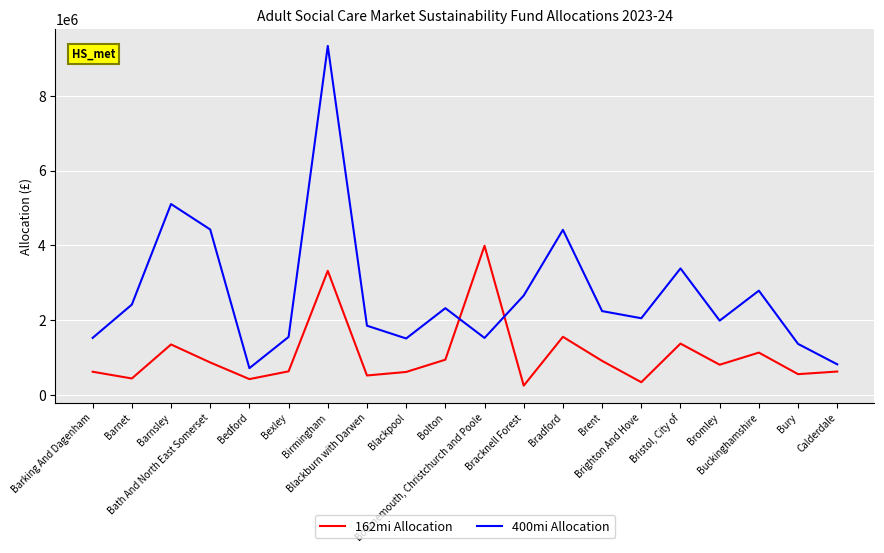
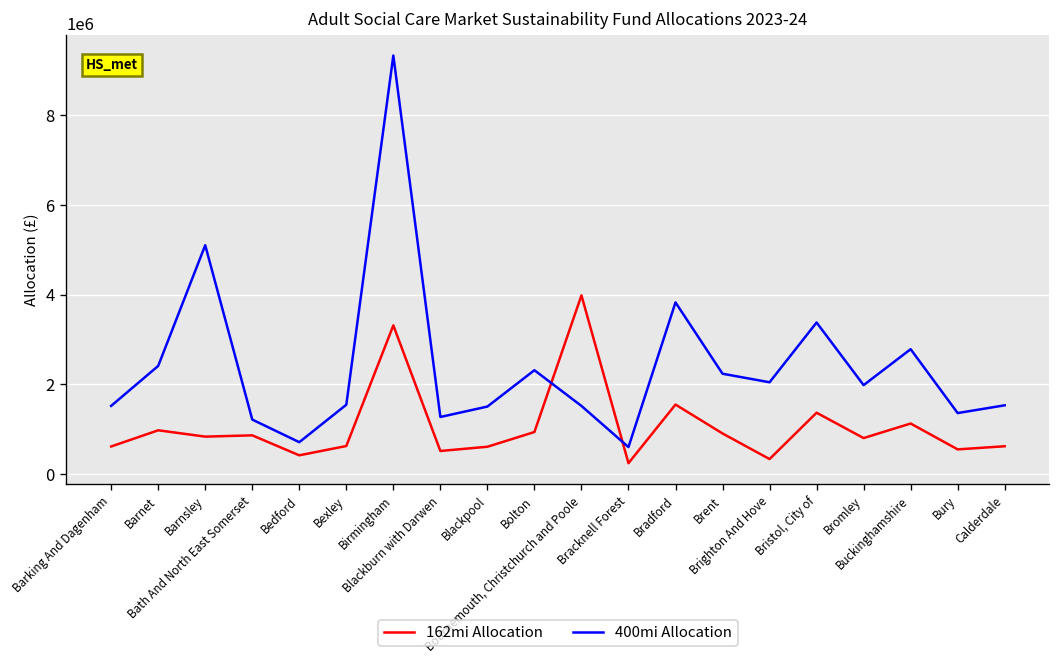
  {
    "162mi Allocation": {
      "Barking And Dagenham": 600000,
-     "Barnet": 400000,
-     "Barnsley": 1300000,
+     "Barnet": 1000000,
+     "Barnsley": 800000,
      "Bath And North East Somerset": 900000,
      "Bedford": 400000,
      "Bexley": 600000,
      "Birmingham": 3300000,
      "Blackburn with Darwen": 500000,
      "Blackpool": 600000,
      "Bolton": 900000,
      "Bournemouth, Christchurch and Poole": 4000000,
      "Bracknell Forest": 200000,
      "Bradford": 1600000,
      "Brent": 900000,
      "Brighton And Hove": 300000,
      "Bristol, City of": 1400000,
      "Bromley": 800000,
      "Buckinghamshire": 1100000,
      "Bury": 600000,
      "Calderdale": 600000
    },
    "400mi Allocation": {
      "Barking And Dagenham": 1500000,
      "Barnet": 2400000,
      "Barnsley": 5100000,
-     "Bath And North East Somerset": 4400000,
+     "Bath And North East Somerset": 1200000,
      "Bedford": 700000,
      "Bexley": 1500000,
      "Birmingham": 9300000,
-     "Blackburn with Darwen": 1800000,
+     "Blackburn with Darwen": 1300000,
      "Blackpool": 1500000,
      "Bolton": 2300000,
      "Bournemouth, Christchurch and Poole": 1500000,
-     "Bracknell Forest": 2700000,
-     "Bradford": 4400000,
+     "Bracknell Forest": 600000,
+     "Bradford": 3800000,
      "Brent": 2200000,
      "Brighton And Hove": 2000000,
      "Bristol, City of": 3400000,
      "Bromley": 2000000,
      "Buckinghamshire": 2800000,
      "Bury": 1400000,
-     "Calderdale": 800000
+     "Calderdale": 1500000
    }
  }
